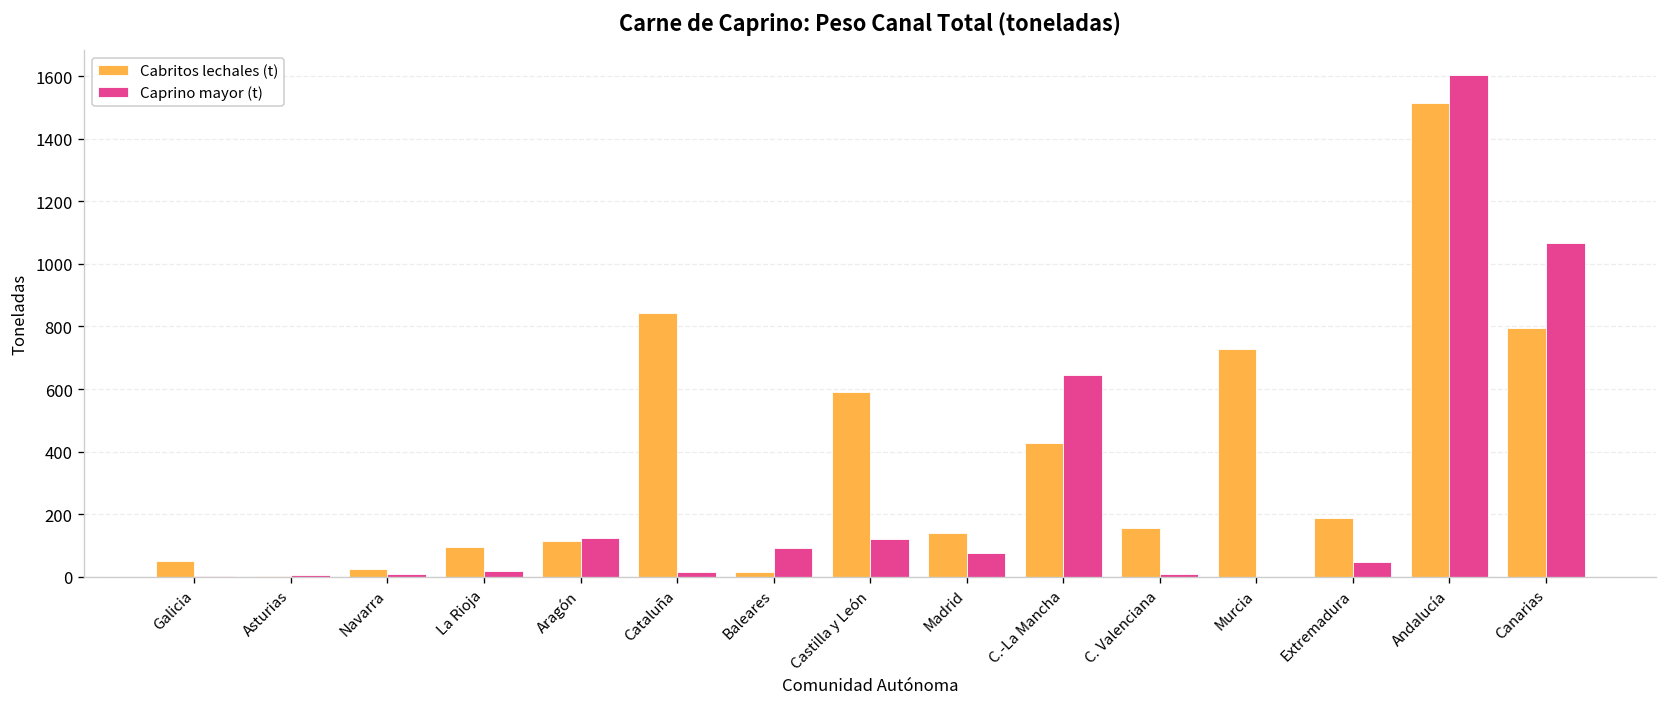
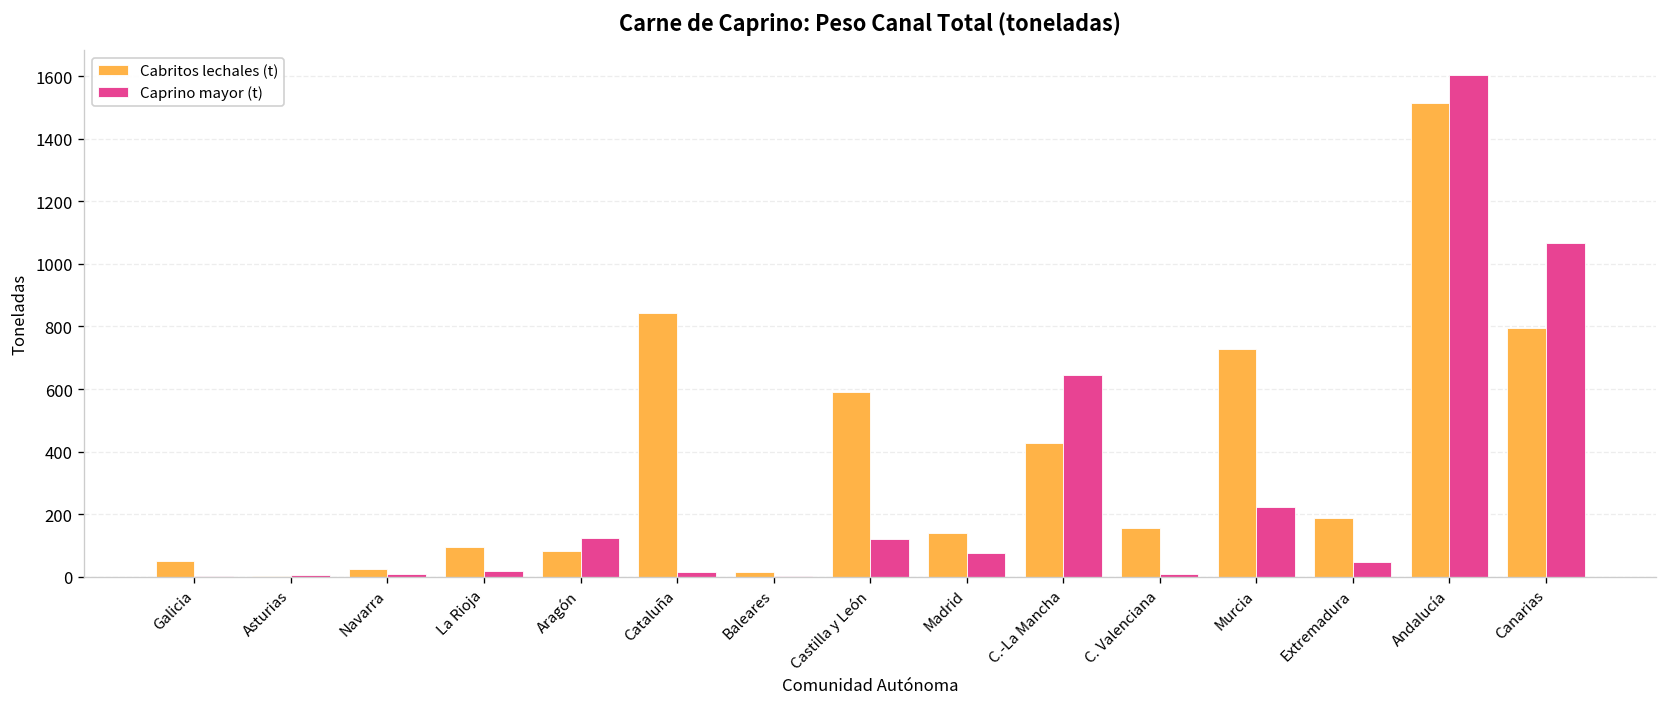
  {
    "Cabritos lechales (t)": {
      "Galicia": 50,
      "Navarra": 20,
      "La Rioja": 100,
-     "Aragón": 110,
+     "Aragón": 80,
      "Cataluña": 840,
      "Baleares": 20,
      "Castilla y León": 590,
      "Madrid": 140,
      "C.-La Mancha": 430,
      "C. Valenciana": 160,
      "Murcia": 730,
      "Extremadura": 190,
      "Andalucía": 1510,
      "Canarias": 790
    },
    "Caprino mayor (t)": {
      "La Rioja": 20,
      "Aragón": 120,
      "Cataluña": 10,
-     "Baleares": 90,
+     "Baleares": 0,
      "Castilla y León": 120,
      "Madrid": 70,
      "C.-La Mancha": 650,
      "C. Valenciana": 10,
-     "Murcia": 0,
+     "Murcia": 220,
      "Extremadura": 50,
      "Andalucía": 1600,
      "Canarias": 1070
    }
  }
